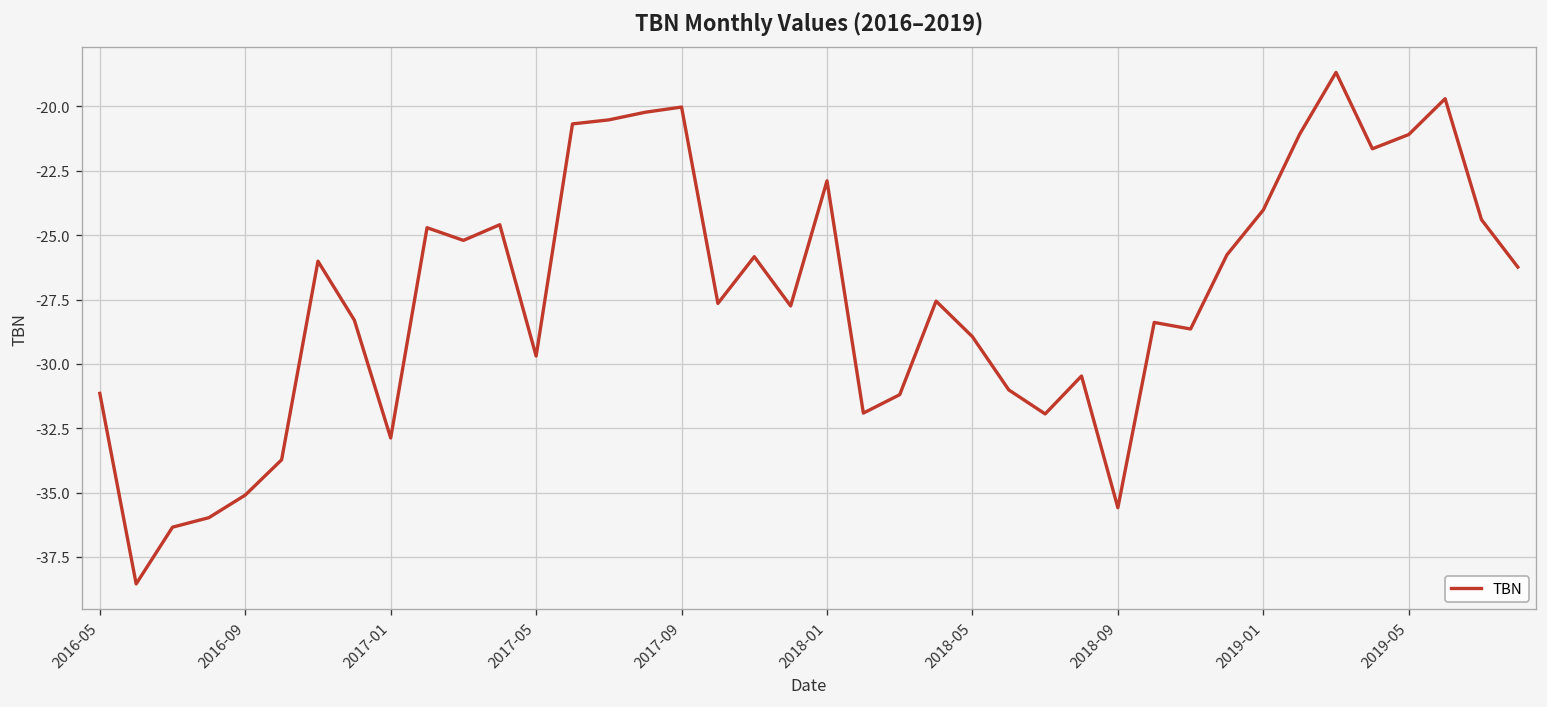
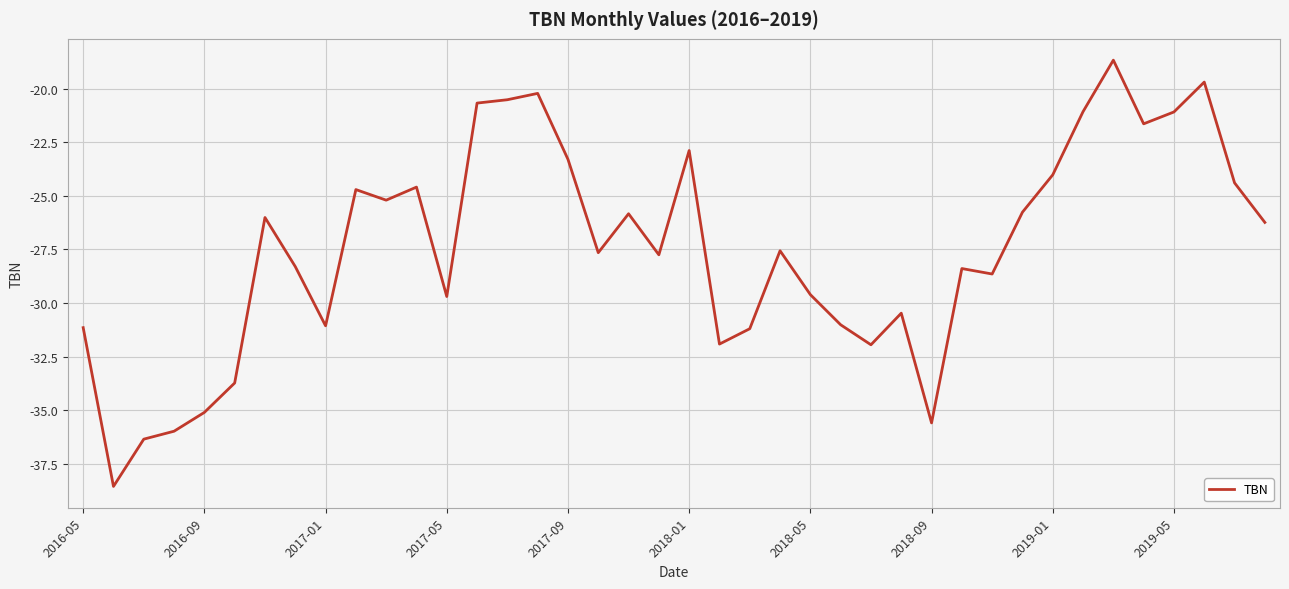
  {
    "2016-05": -31.1,
    "2016-09": -35.1,
-   "2017-01": -32.9,
+   "2017-01": -31.1,
    "2017-05": -29.7,
-   "2017-09": -20.0,
+   "2017-09": -23.3,
    "2018-01": -22.9,
-   "2018-05": -28.9,
+   "2018-05": -29.6,
    "2018-09": -35.6,
    "2019-01": -24.0,
    "2019-05": -21.1
  }
